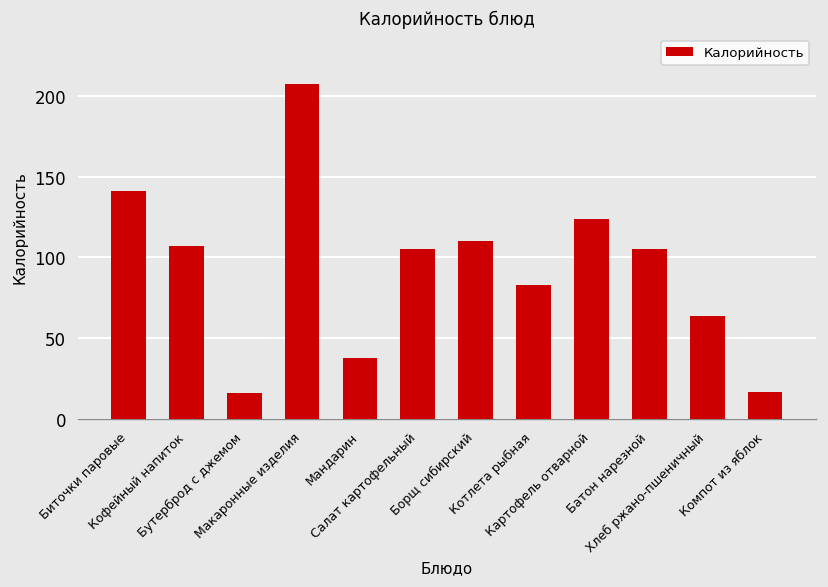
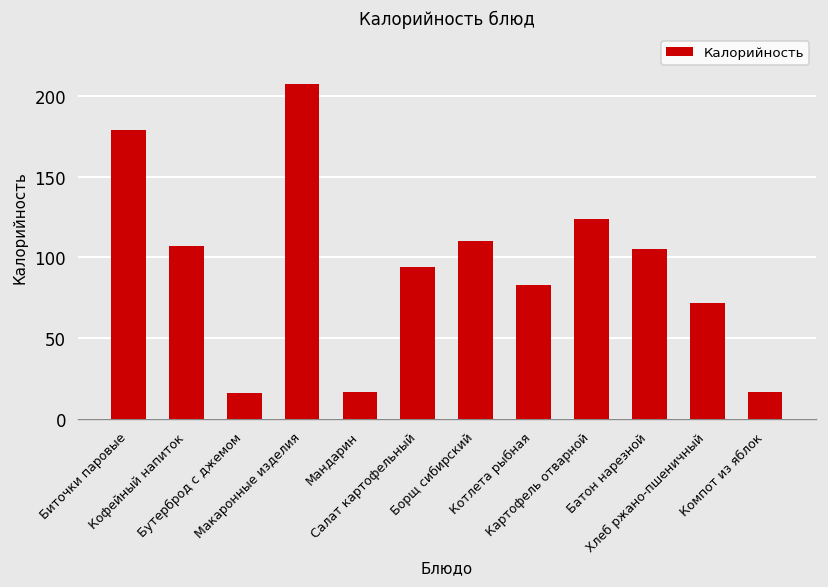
  {
-   "Биточки паровые": 141,
+   "Биточки паровые": 179,
    "Кофейный напиток": 107,
    "Бутерброд с джемом": 16,
    "Макаронные изделия": 207,
-   "Мандарин": 38,
-   "Салат картофельный": 105,
+   "Мандарин": 17,
+   "Салат картофельный": 94,
    "Борщ сибирский": 110,
    "Котлета рыбная": 83,
    "Картофель отварной": 124,
    "Батон нарезной": 105,
-   "Хлеб ржано-пшеничный": 64,
+   "Хлеб ржано-пшеничный": 72,
    "Компот из яблок": 17
  }
